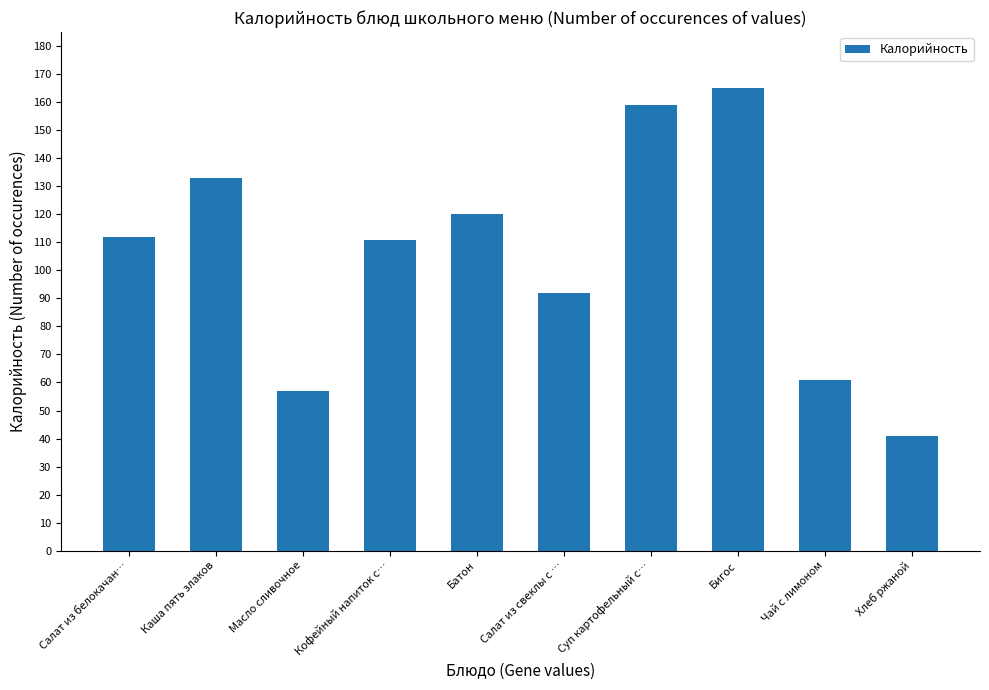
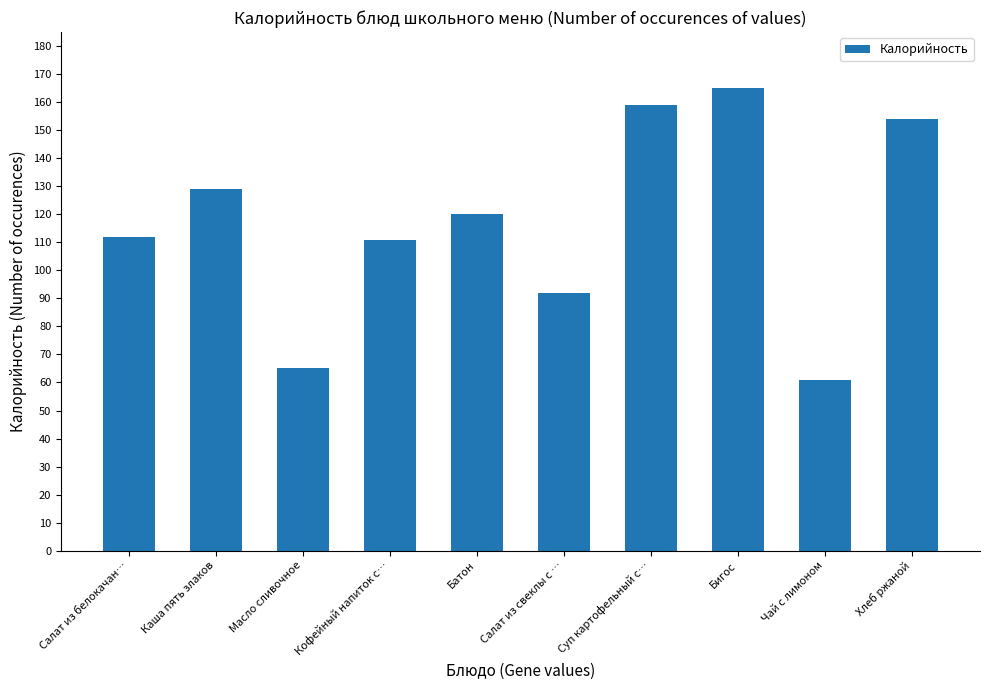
  {
    "Салат из белокачан…": 112,
-   "Каша пять злаков": 133,
-   "Масло сливочное": 57,
+   "Каша пять злаков": 129,
+   "Масло сливочное": 65,
    "Кофейный напиток с…": 111,
    "Батон": 120,
    "Салат из свеклы с …": 92,
    "Суп картофельный с…": 159,
    "Бигос": 165,
    "Чай с лимоном": 61,
-   "Хлеб ржаной": 41
+   "Хлеб ржаной": 154
  }
